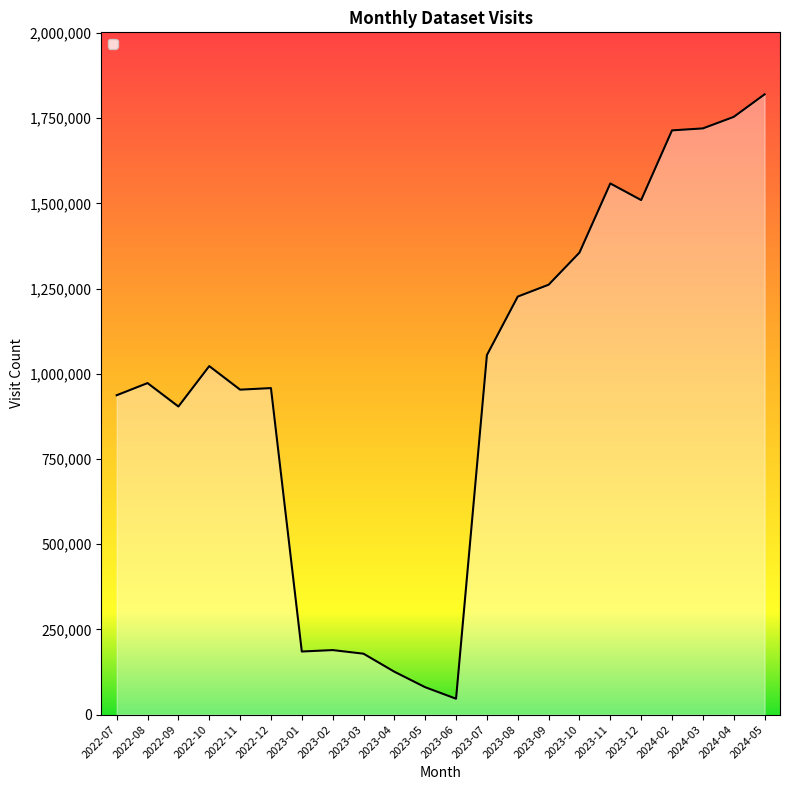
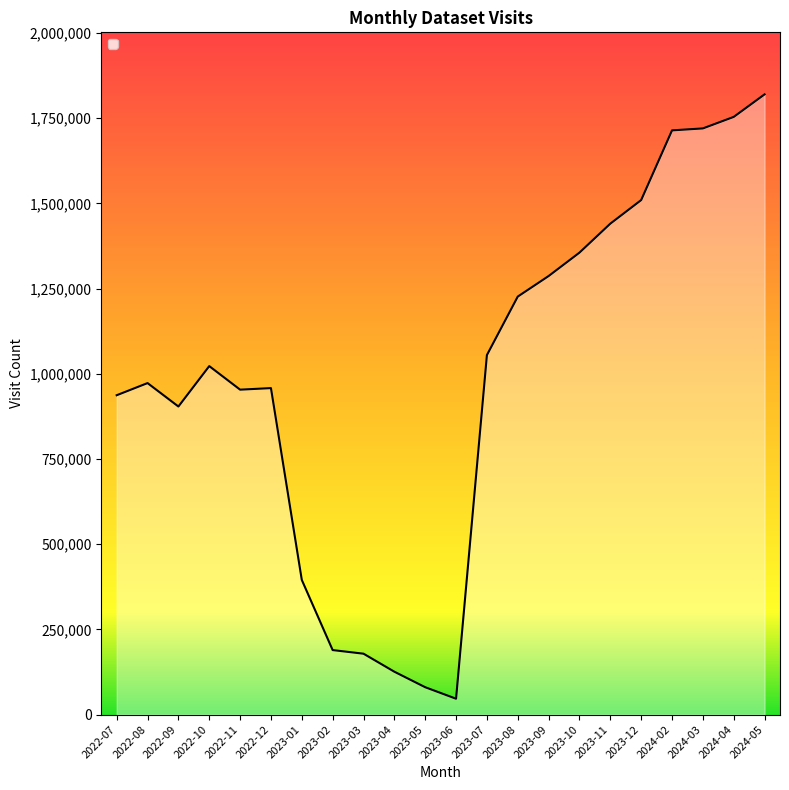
  {
    "2022-07": "940,000",
    "2022-08": "970,000",
    "2022-09": "900,000",
    "2022-10": "1,020,000",
    "2022-11": "950,000",
    "2022-12": "960,000",
-   "2023-01": "190,000",
+   "2023-01": "400,000",
    "2023-02": "190,000",
    "2023-03": "180,000",
    "2023-04": "130,000",
    "2023-05": "80,000",
    "2023-06": "50,000",
    "2023-07": "1,050,000",
    "2023-08": "1,230,000",
-   "2023-09": "1,260,000",
+   "2023-09": "1,290,000",
    "2023-10": "1,360,000",
-   "2023-11": "1,560,000",
+   "2023-11": "1,440,000",
    "2023-12": "1,510,000",
    "2024-02": "1,710,000",
    "2024-03": "1,720,000",
    "2024-04": "1,750,000",
    "2024-05": "1,820,000"
  }
